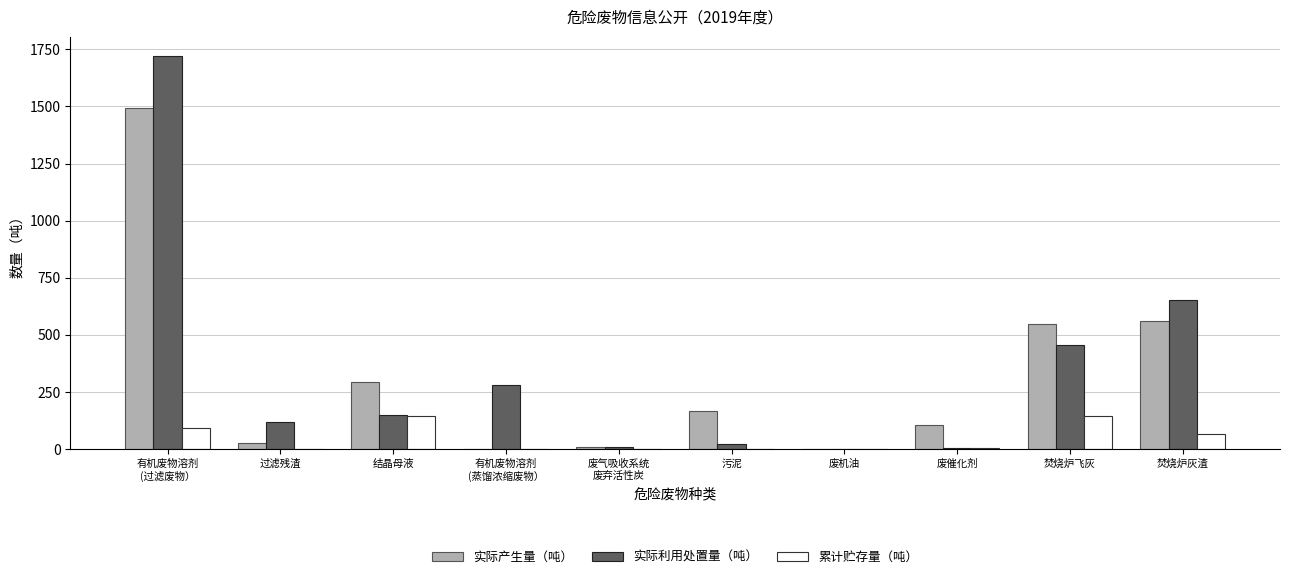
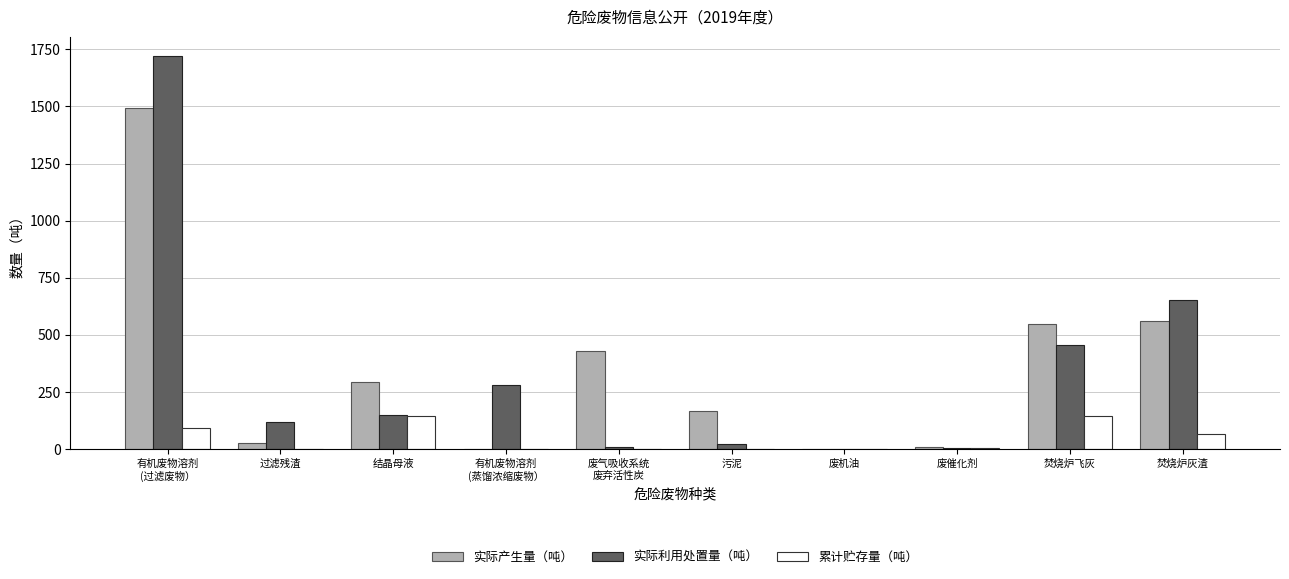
  {
    "实际产生量（吨）": {
      "有机废物溶剂 (过滤废物）": 1490,
      "过滤残渣": 30,
      "结晶母液": 290,
      "有机废物溶剂 (蒸馏浓缩废物）": 0,
-     "废气吸收系统 废弃活性炭": 10,
+     "废气吸收系统 废弃活性炭": 430,
      "污泥": 170,
-     "废催化剂": 100,
+     "废催化剂": 10,
      "焚烧炉飞灰": 550,
      "焚烧炉灰渣": 560
    },
    "实际利用处置量（吨）": {
      "有机废物溶剂 (过滤废物）": 1720,
      "过滤残渣": 120,
      "结晶母液": 150,
      "有机废物溶剂 (蒸馏浓缩废物）": 280,
      "污泥": 20,
      "焚烧炉飞灰": 450,
      "焚烧炉灰渣": 650
    },
    "累计贮存量（吨）": {
      "有机废物溶剂 (过滤废物）": 90,
      "过滤残渣": 0,
      "结晶母液": 140,
      "有机废物溶剂 (蒸馏浓缩废物）": 0,
      "废气吸收系统 废弃活性炭": 0,
      "污泥": 0,
      "废机油": 0,
      "焚烧炉飞灰": 150,
      "焚烧炉灰渣": 60
    }
  }
